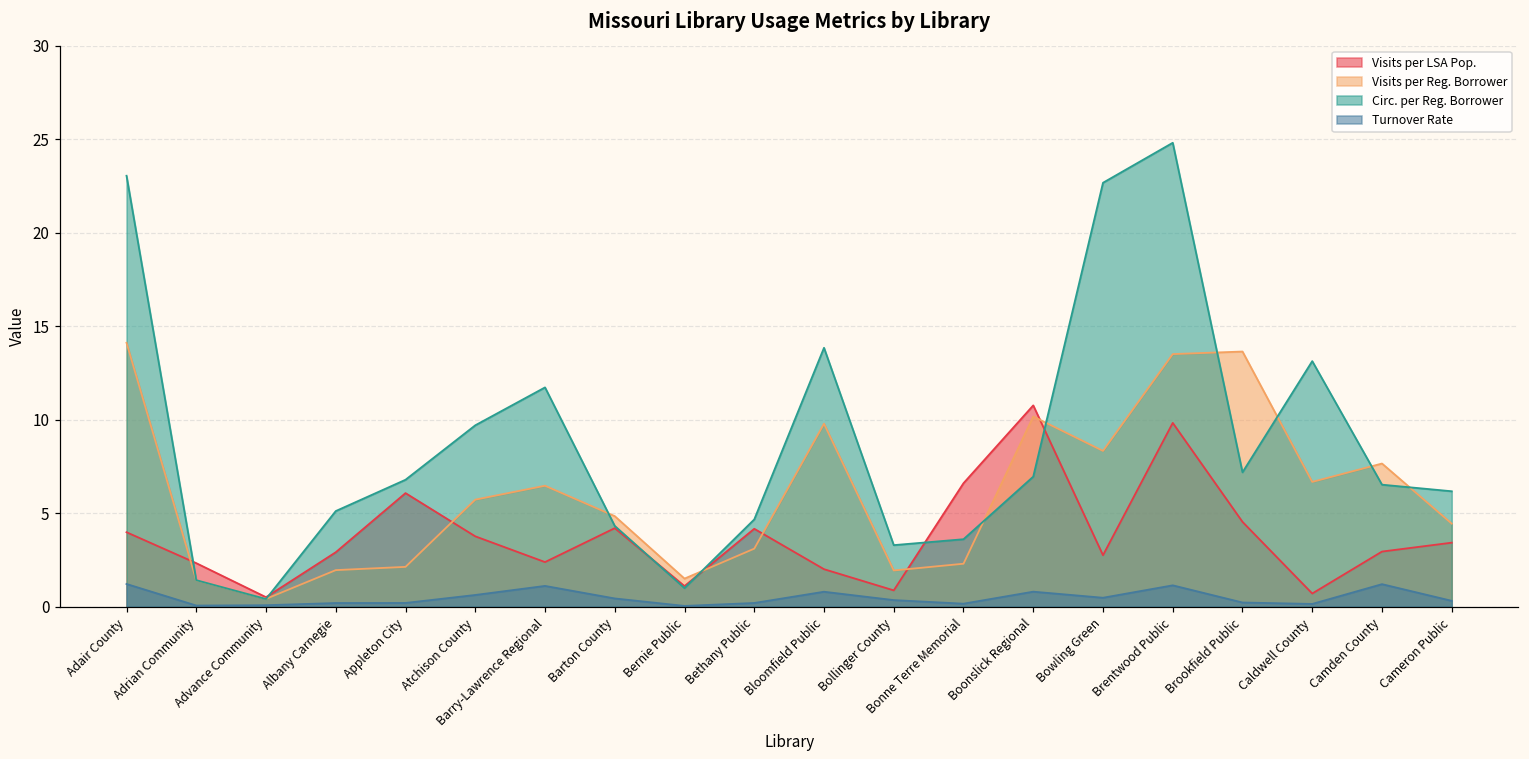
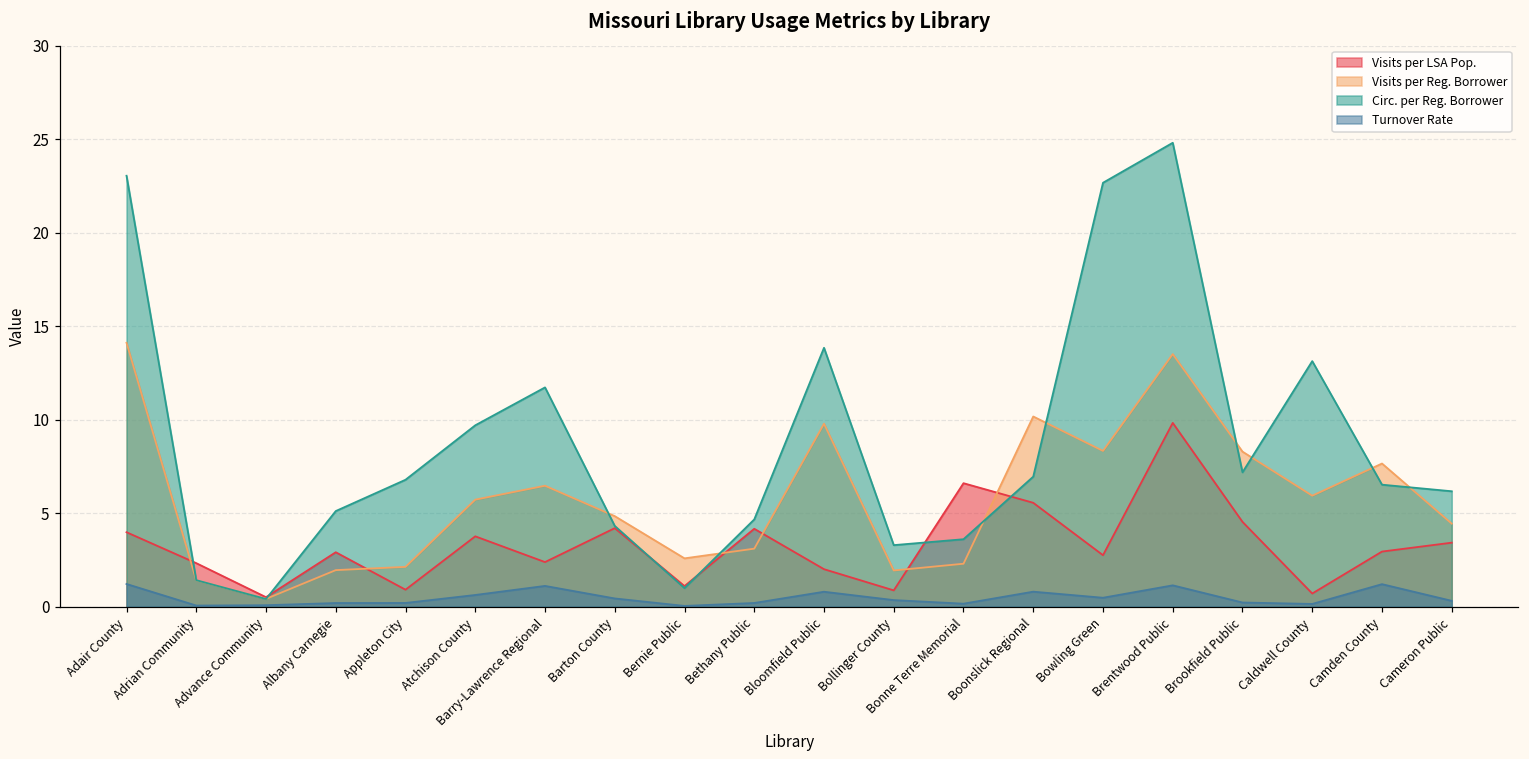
  {
    "Visits per LSA Pop.": {
      "Adair County": 4.0,
      "Adrian Community": 2.3,
      "Albany Carnegie": 2.9,
-     "Appleton City": 6.1,
+     "Appleton City": 0.9,
      "Atchison County": 3.8,
      "Barry-Lawrence Regional": 2.4,
      "Bethany Public": 4.2,
      "Bloomfield Public": 2.0,
      "Bollinger County": 0.9,
      "Bonne Terre Memorial": 6.6,
-     "Boonslick Regional": 10.8,
+     "Boonslick Regional": 5.6,
      "Bowling Green": 2.8,
      "Brentwood Public": 9.8,
      "Brookfield Public": 4.5,
      "Caldwell County": 0.7,
      "Camden County": 2.9,
      "Cameron Public": 3.4
    },
    "Visits per Reg. Borrower": {
      "Adair County": 14.1,
      "Albany Carnegie": 2.0,
      "Appleton City": 2.1,
      "Atchison County": 5.7,
      "Barry-Lawrence Regional": 6.5,
      "Barton County": 4.8,
-     "Bernie Public": 1.5,
+     "Bernie Public": 2.6,
      "Bethany Public": 3.1,
      "Bloomfield Public": 9.8,
      "Bollinger County": 1.9,
      "Bonne Terre Memorial": 2.3,
      "Boonslick Regional": 10.2,
      "Bowling Green": 8.3,
      "Brentwood Public": 13.5,
-     "Brookfield Public": 13.6,
-     "Caldwell County": 6.7,
+     "Brookfield Public": 8.3,
+     "Caldwell County": 5.9,
      "Camden County": 7.7,
      "Cameron Public": 4.4
    }
  }
